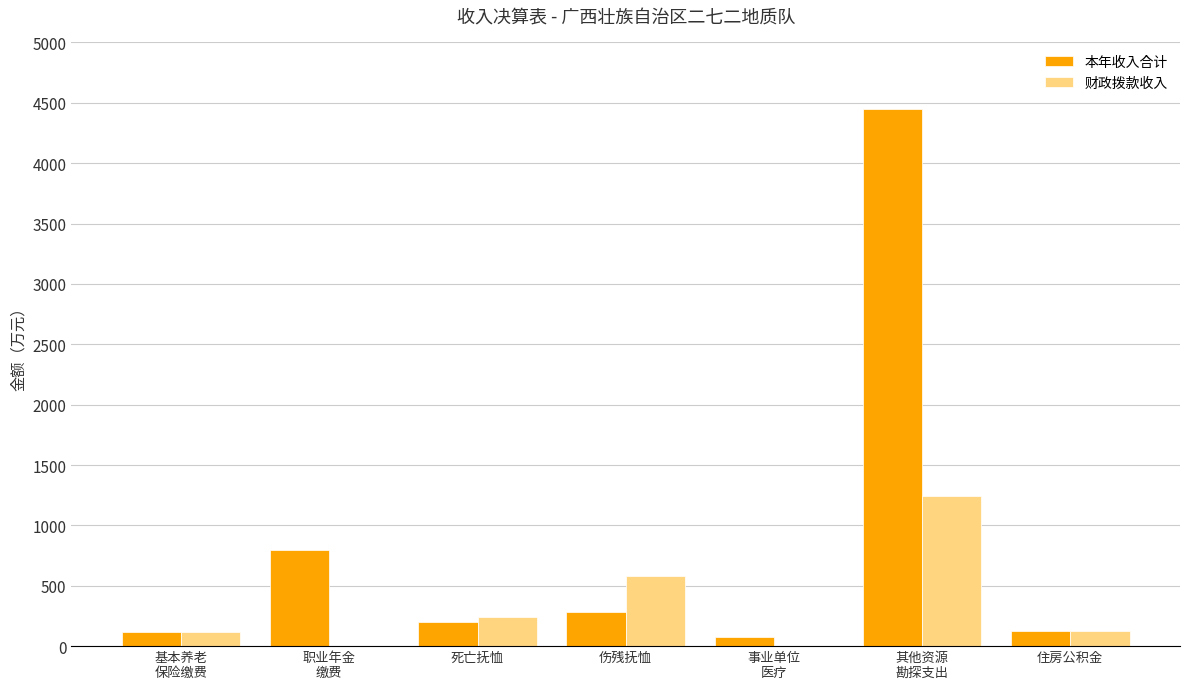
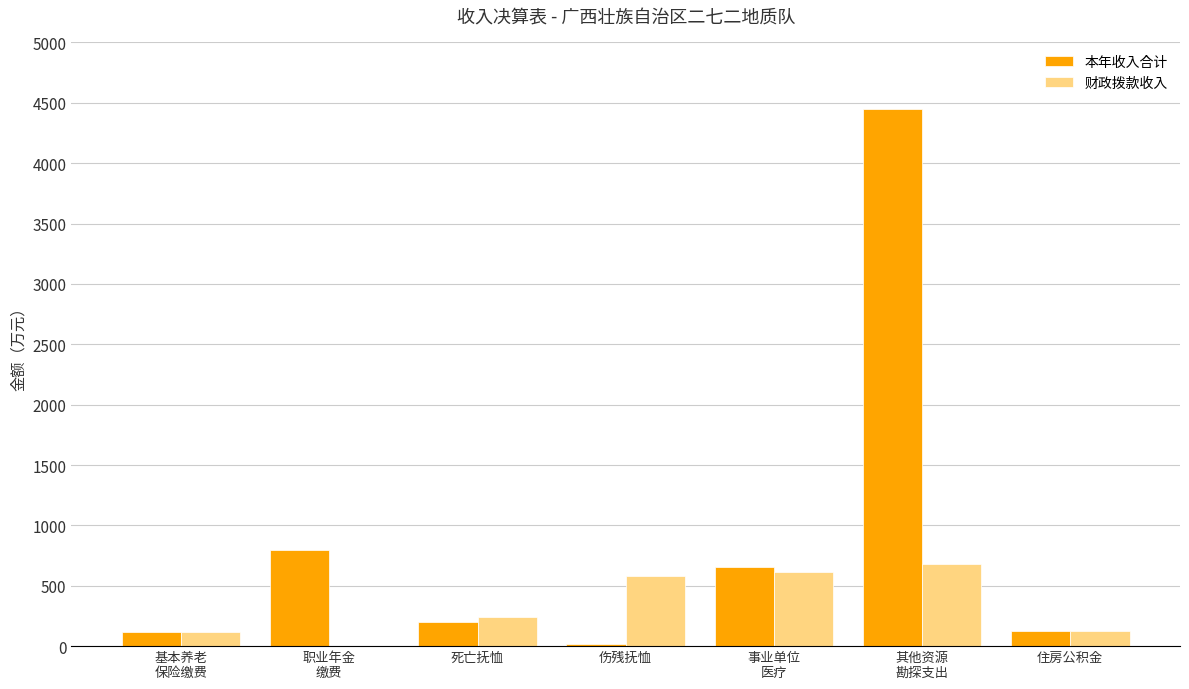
  {
    "本年收入合计": {
      "基本养老 保险缴费": 120,
      "职业年金 缴费": 790,
      "死亡抚恤": 200,
-     "伤残抚恤": 280,
-     "事业单位 医疗": 80,
+     "伤残抚恤": 20,
+     "事业单位 医疗": 650,
      "其他资源 勘探支出": 4450,
      "住房公积金": 120
    },
    "财政拨款收入": {
      "基本养老 保险缴费": 120,
      "职业年金 缴费": 0,
      "死亡抚恤": 240,
      "伤残抚恤": 580,
-     "事业单位 医疗": 0,
-     "其他资源 勘探支出": 1240,
+     "事业单位 医疗": 610,
+     "其他资源 勘探支出": 680,
      "住房公积金": 120
    }
  }
